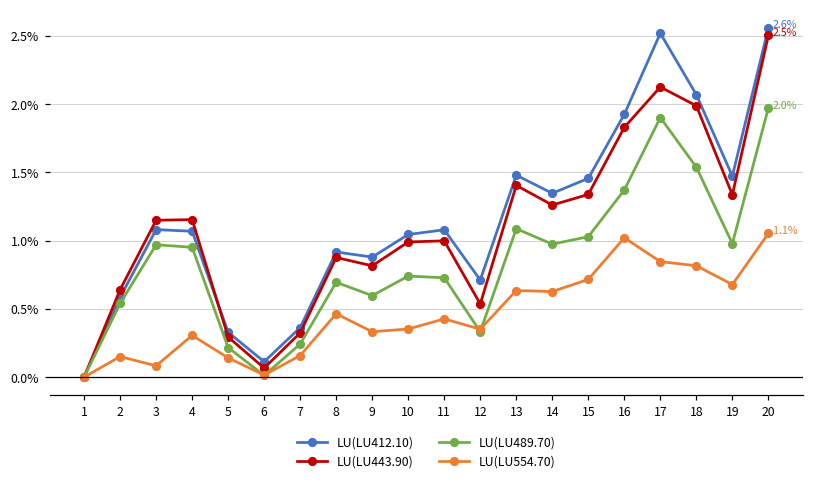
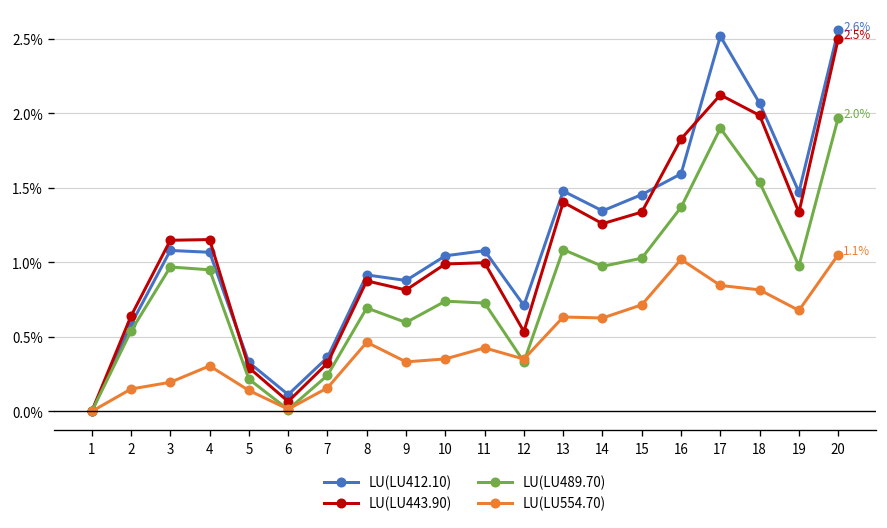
  {
    "LU(LU412.10)": {
      "2": "0.58%",
      "3": "1.08%",
      "4": "1.07%",
      "5": "0.33%",
      "6": "0.11%",
      "7": "0.36%",
      "8": "0.92%",
      "9": "0.88%",
      "10": "1.04%",
      "11": "1.08%",
      "12": "0.71%",
      "13": "1.48%",
      "14": "1.35%",
      "15": "1.45%",
-     "16": "1.92%",
+     "16": "1.59%",
      "17": "2.52%",
      "18": "2.07%",
      "19": "1.47%"
    },
    "LU(LU443.90)": {
      "2": "0.64%",
      "3": "1.15%",
      "4": "1.15%",
      "5": "0.29%",
      "6": "0.07%",
      "7": "0.32%",
      "8": "0.88%",
      "9": "0.81%",
      "10": "0.99%",
      "11": "1.00%",
      "12": "0.54%",
      "13": "1.40%",
      "14": "1.26%",
      "15": "1.34%",
      "16": "1.83%",
      "17": "2.12%",
      "18": "1.99%",
      "19": "1.33%"
    },
    "LU(LU489.70)": {
      "20": "2.0%"
    },
    "LU(LU554.70)": {
      "2": "0.15%",
-     "3": "0.08%",
+     "3": "0.20%",
      "4": "0.31%",
      "5": "0.14%",
      "7": "0.16%",
      "8": "0.46%",
      "9": "0.33%",
      "10": "0.35%",
      "11": "0.43%",
      "13": "0.63%",
      "14": "0.63%",
      "15": "0.72%",
      "16": "1.02%",
      "17": "0.85%",
      "18": "0.82%",
      "19": "0.68%"
    }
  }
